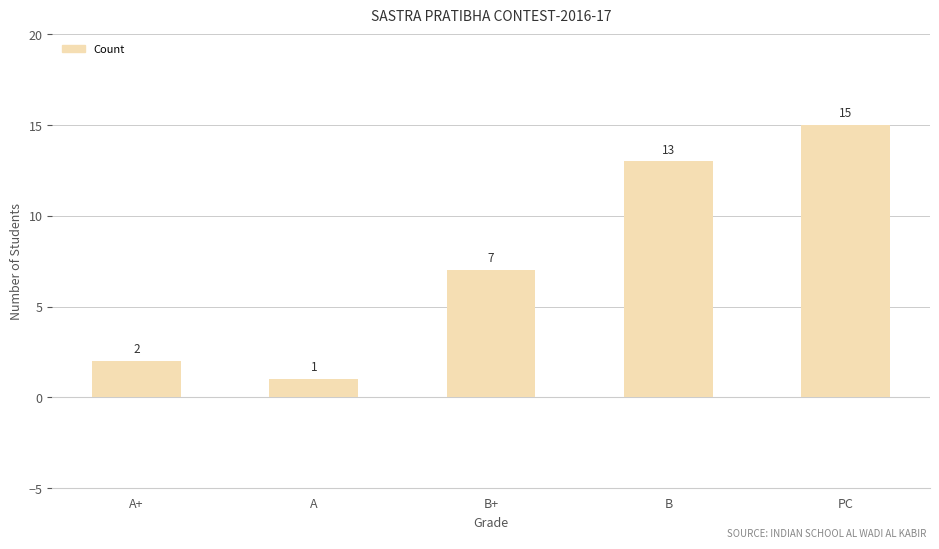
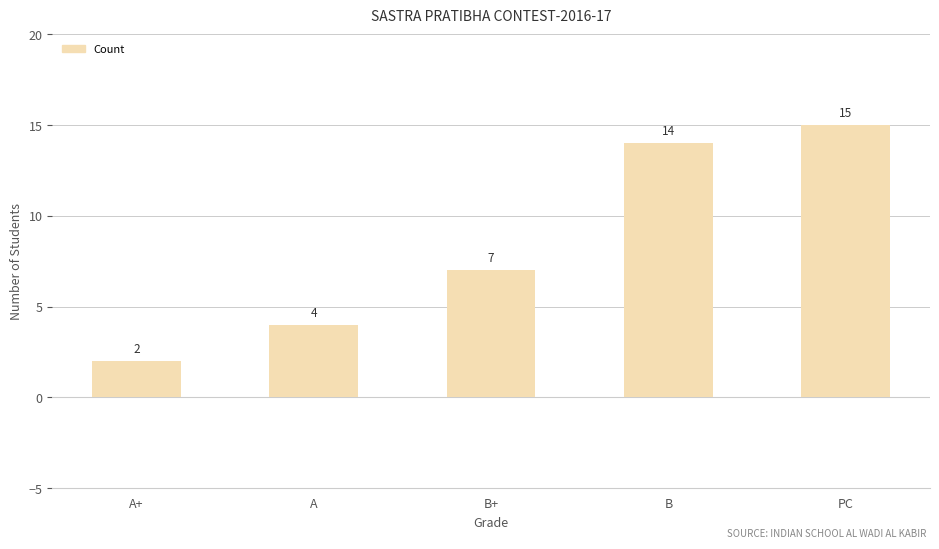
  {
    "A+": 2,
-   "A": 1,
+   "A": 4,
    "B+": 7,
-   "B": 13,
+   "B": 14,
    "PC": 15
  }
